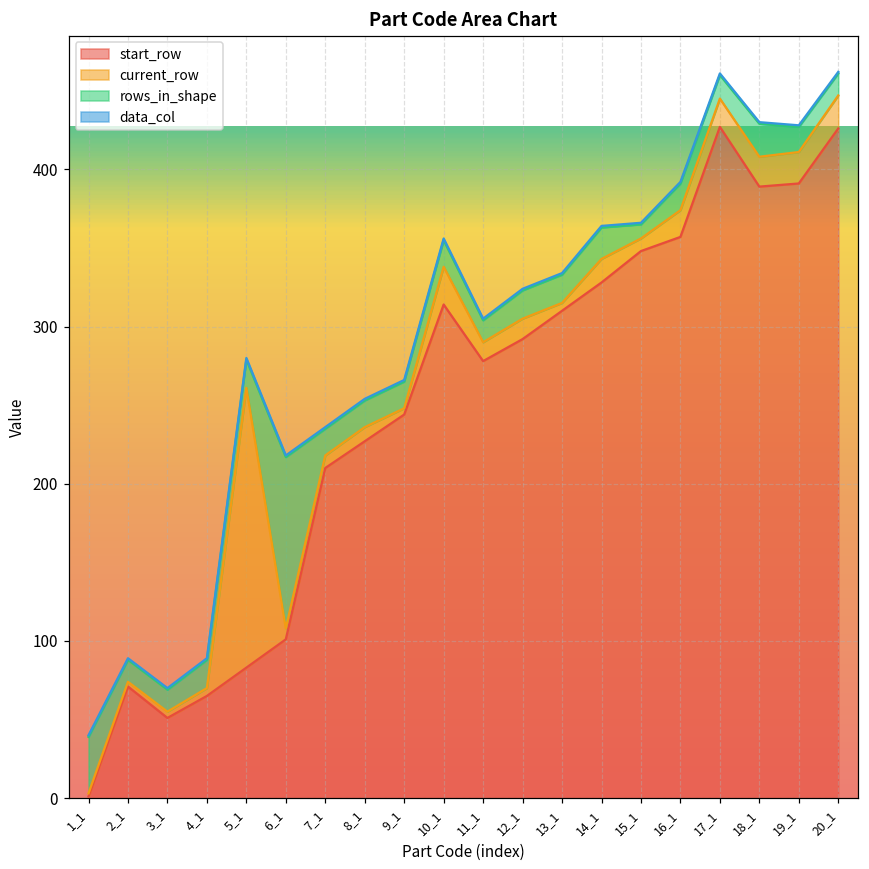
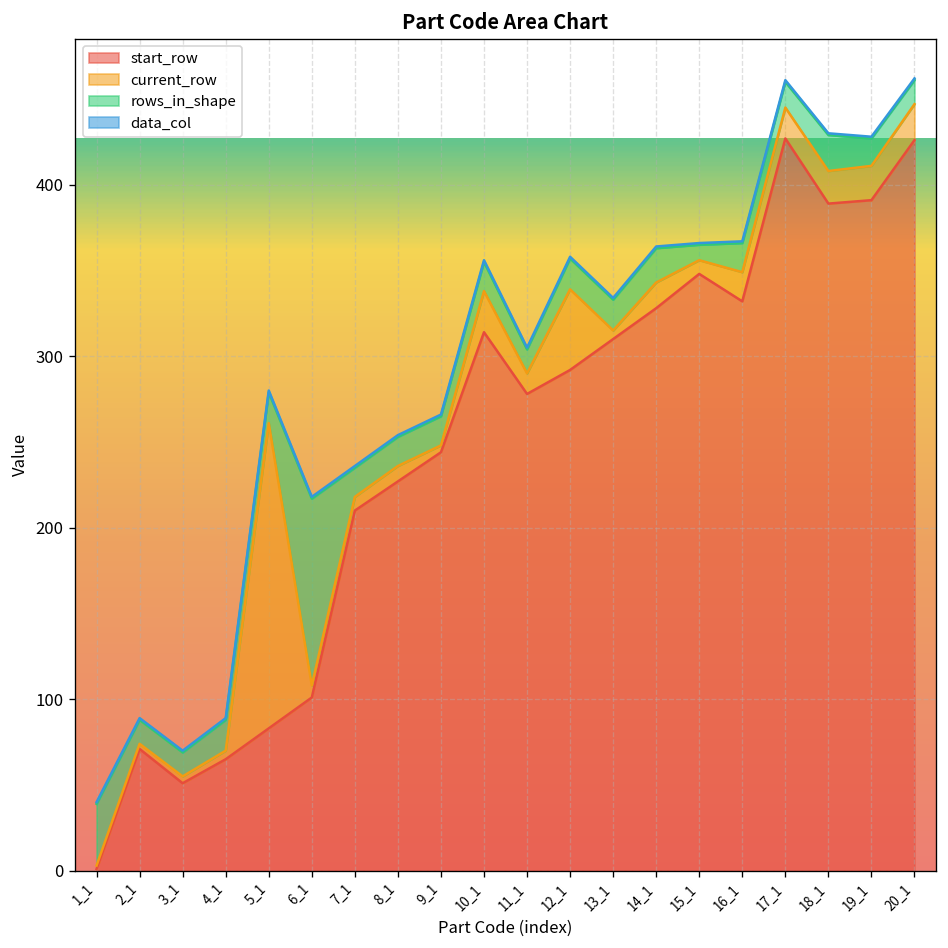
  {
    "start_row": {
      "1_1": 1,
      "2_1": 71,
      "3_1": 51,
      "4_1": 65,
      "5_1": 83,
      "6_1": 101,
      "7_1": 210,
      "8_1": 227,
      "9_1": 244,
      "10_1": 314,
      "11_1": 278,
      "12_1": 292,
      "13_1": 310,
      "14_1": 328,
      "15_1": 348,
-     "16_1": 357,
+     "16_1": 332,
      "17_1": 427,
      "18_1": 389,
      "19_1": 391,
      "20_1": 426
    },
    "current_row": {
      "1_1": 2,
      "2_1": 3,
      "3_1": 4,
      "4_1": 5,
      "5_1": 178,
      "6_1": 7,
      "7_1": 8,
      "8_1": 9,
      "9_1": 4,
      "10_1": 24,
      "11_1": 12,
-     "12_1": 13,
+     "12_1": 47,
      "13_1": 5,
      "14_1": 15,
      "15_1": 8,
      "16_1": 17,
      "17_1": 18,
      "18_1": 19,
      "19_1": 20,
      "20_1": 21
    }
  }
